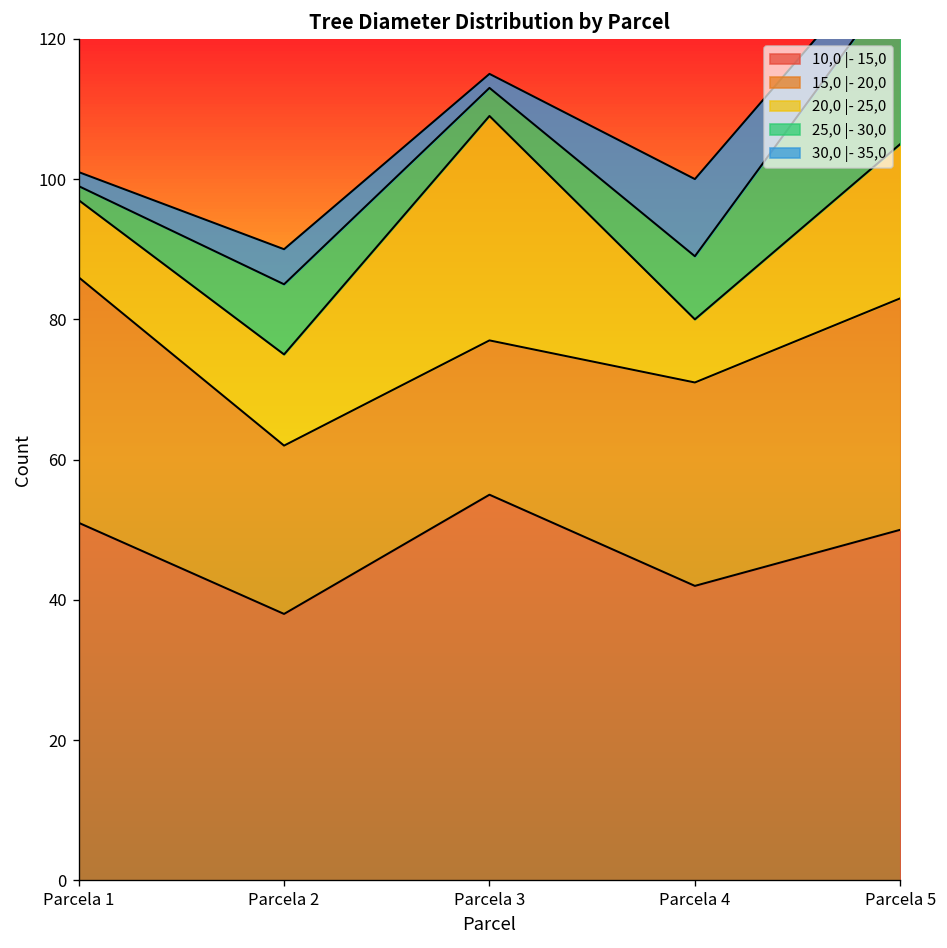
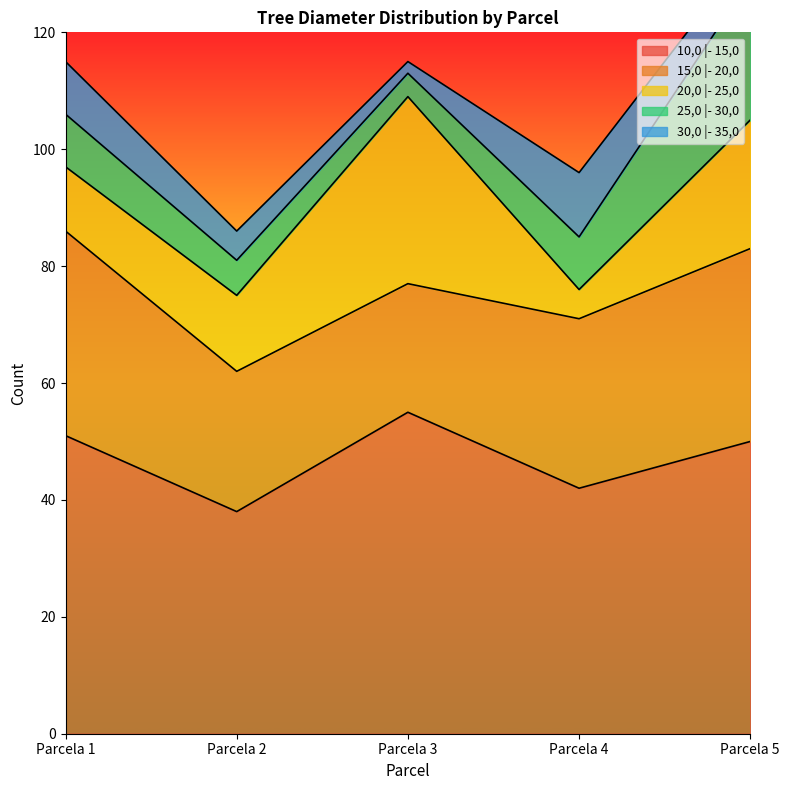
  {
    "20,0 |- 25,0": {
      "Parcela 1": 11,
      "Parcela 2": 13,
      "Parcela 3": 32,
-     "Parcela 4": 9,
+     "Parcela 4": 5,
      "Parcela 5": 22
    },
    "25,0 |- 30,0": {
-     "Parcela 1": 2,
-     "Parcela 2": 10,
+     "Parcela 1": 9,
+     "Parcela 2": 6,
      "Parcela 3": 4,
      "Parcela 4": 9
    },
    "30,0 |- 35,0": {
-     "Parcela 1": 2,
+     "Parcela 1": 9,
      "Parcela 2": 5,
      "Parcela 3": 2,
      "Parcela 4": 11
    }
  }
